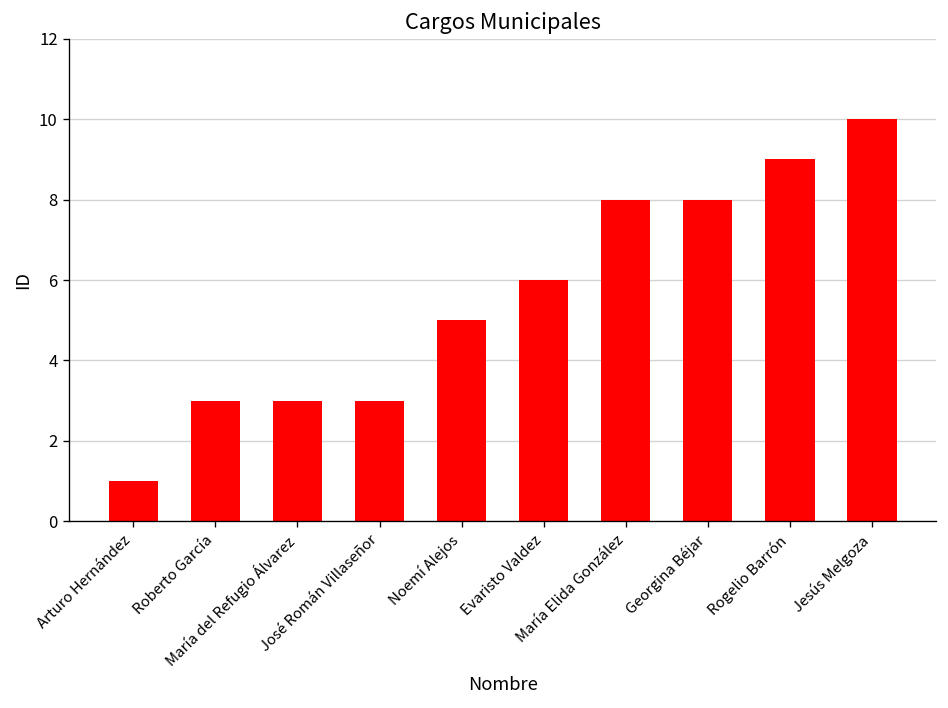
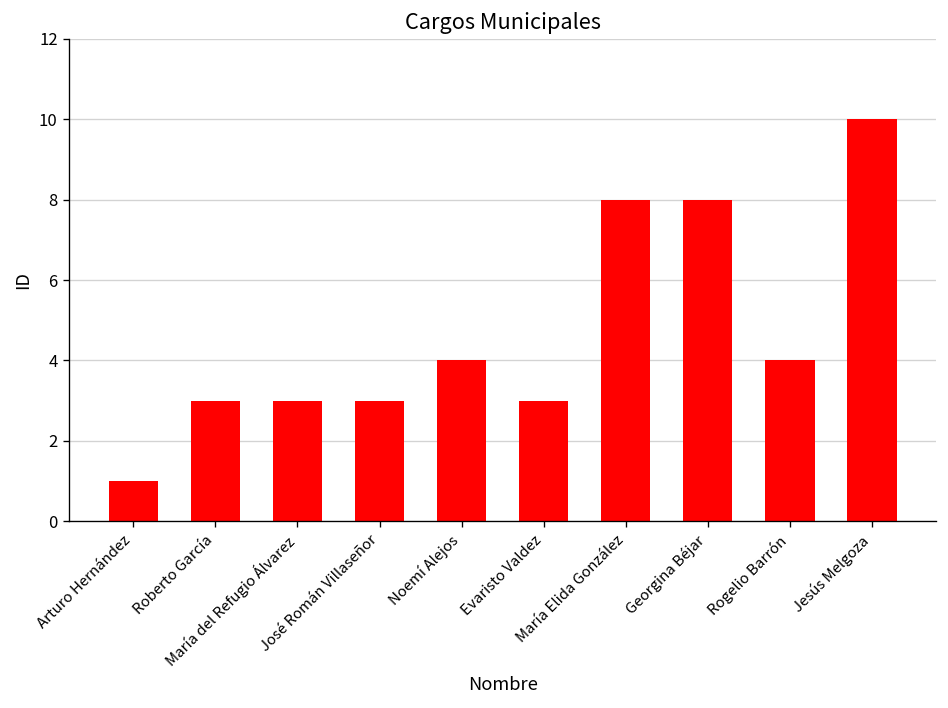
  {
    "Arturo Hernández": 1,
    "Roberto García": 3,
    "María del Refugio Álvarez": 3,
    "José Román Villaseñor": 3,
-   "Noemí Alejos": 5,
-   "Evaristo Valdez": 6,
+   "Noemí Alejos": 4,
+   "Evaristo Valdez": 3,
    "María Elida González": 8,
    "Georgina Béjar": 8,
-   "Rogelio Barrón": 9,
+   "Rogelio Barrón": 4,
    "Jesús Melgoza": 10
  }
